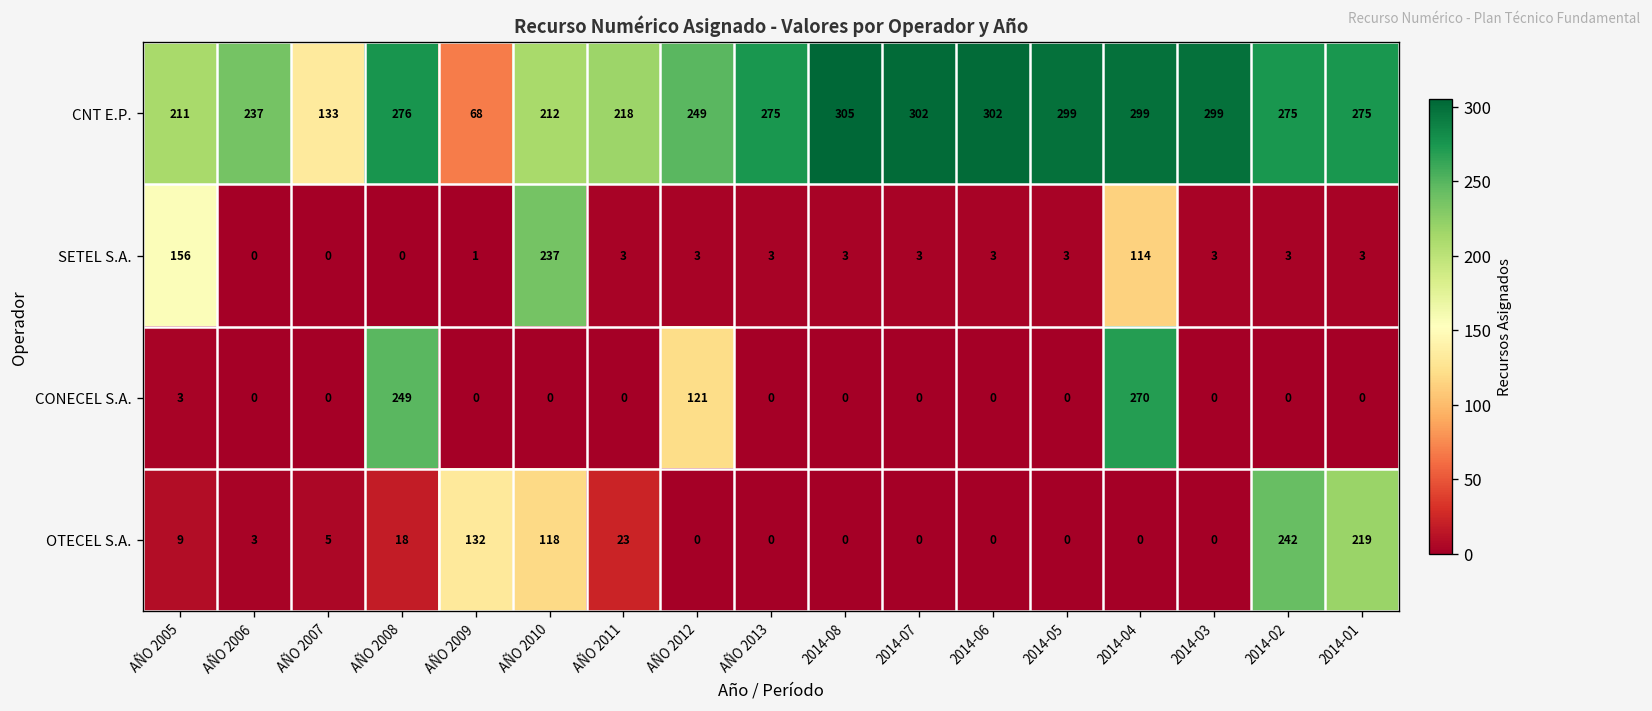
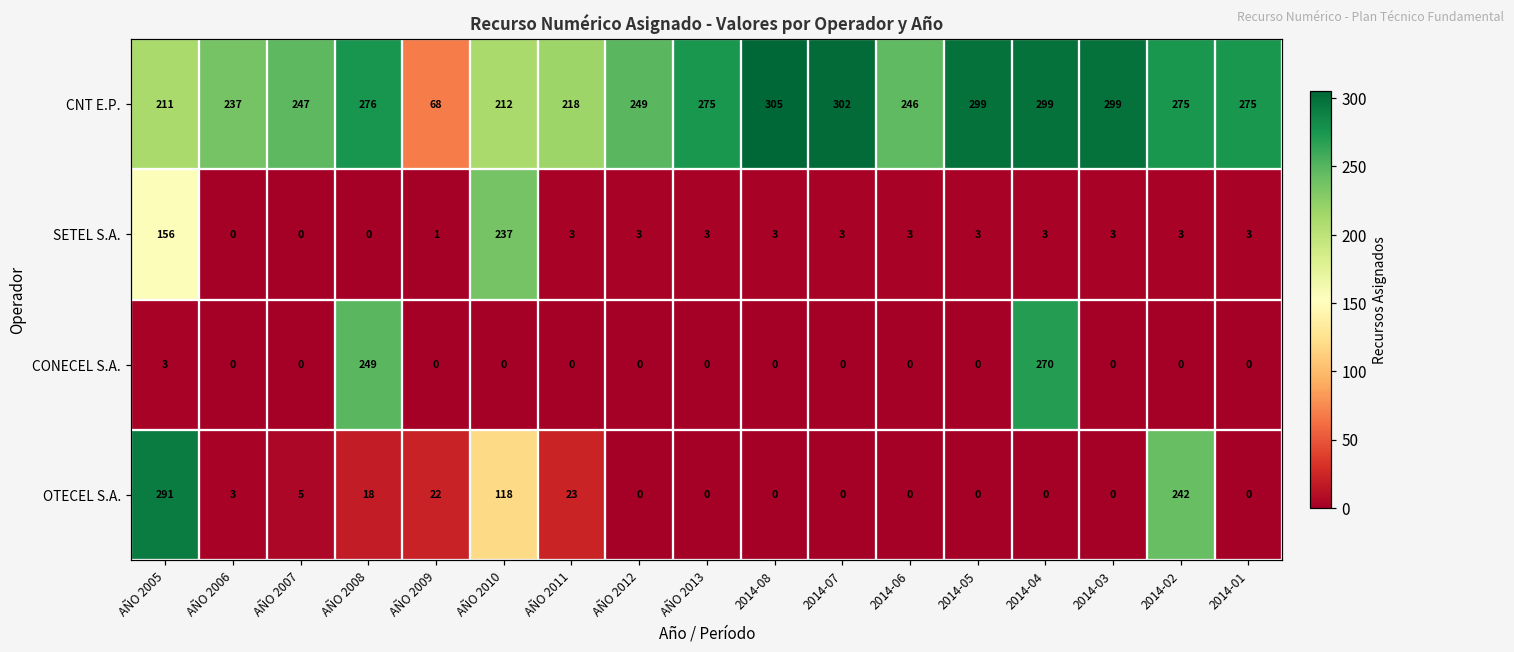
  {
    "CNT E.P.": {
      "AÑO 2005": 211,
      "AÑO 2006": 237,
-     "AÑO 2007": 133,
+     "AÑO 2007": 247,
      "AÑO 2008": 276,
      "AÑO 2009": 68,
      "AÑO 2010": 212,
      "AÑO 2011": 218,
      "AÑO 2012": 249,
      "AÑO 2013": 275,
      "2014-08": 305,
      "2014-07": 302,
-     "2014-06": 302,
+     "2014-06": 246,
      "2014-05": 299,
      "2014-04": 299,
      "2014-03": 299,
      "2014-02": 275,
      "2014-01": 275
    },
    "SETEL S.A.": {
      "AÑO 2005": 156,
      "AÑO 2006": 0,
      "AÑO 2007": 0,
      "AÑO 2008": 0,
      "AÑO 2009": 1,
      "AÑO 2010": 237,
      "AÑO 2011": 3,
      "AÑO 2012": 3,
      "AÑO 2013": 3,
      "2014-08": 3,
      "2014-07": 3,
      "2014-06": 3,
      "2014-05": 3,
-     "2014-04": 114,
+     "2014-04": 3,
      "2014-03": 3,
      "2014-02": 3,
      "2014-01": 3
    },
    "CONECEL S.A.": {
      "AÑO 2005": 3,
      "AÑO 2006": 0,
      "AÑO 2007": 0,
      "AÑO 2008": 249,
      "AÑO 2009": 0,
      "AÑO 2010": 0,
      "AÑO 2011": 0,
-     "AÑO 2012": 121,
+     "AÑO 2012": 0,
      "AÑO 2013": 0,
      "2014-08": 0,
      "2014-07": 0,
      "2014-06": 0,
      "2014-05": 0,
      "2014-04": 270,
      "2014-03": 0,
      "2014-02": 0,
      "2014-01": 0
    },
    "OTECEL S.A.": {
-     "AÑO 2005": 9,
+     "AÑO 2005": 291,
      "AÑO 2006": 3,
      "AÑO 2007": 5,
      "AÑO 2008": 18,
-     "AÑO 2009": 132,
+     "AÑO 2009": 22,
      "AÑO 2010": 118,
      "AÑO 2011": 23,
      "AÑO 2012": 0,
      "AÑO 2013": 0,
      "2014-08": 0,
      "2014-07": 0,
      "2014-06": 0,
      "2014-05": 0,
      "2014-04": 0,
      "2014-03": 0,
      "2014-02": 242,
-     "2014-01": 219
+     "2014-01": 0
    }
  }
